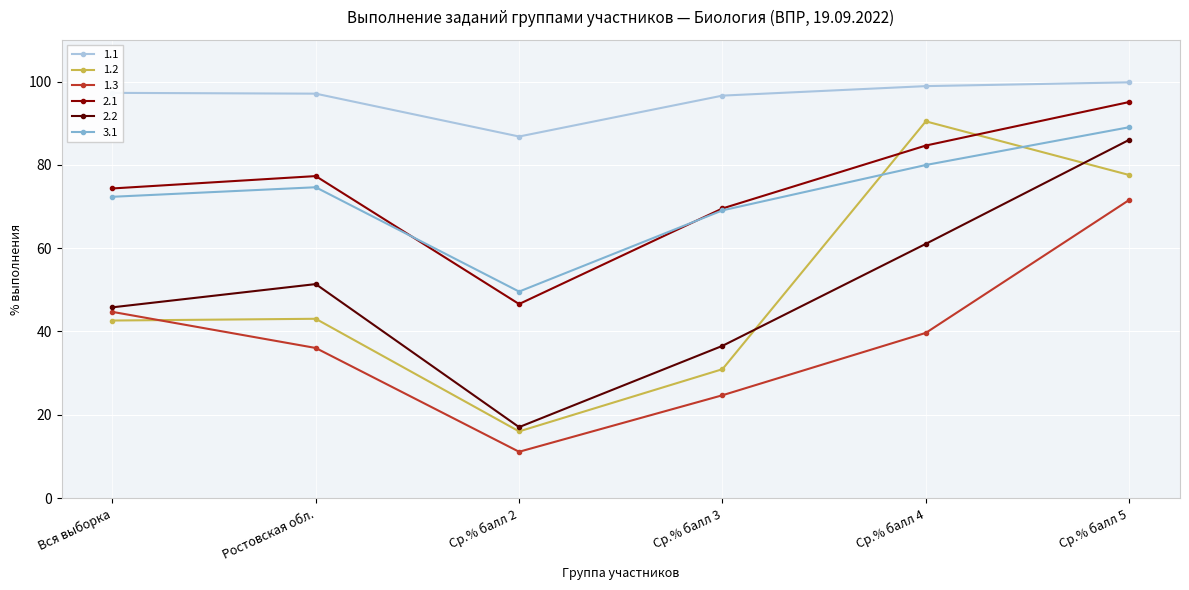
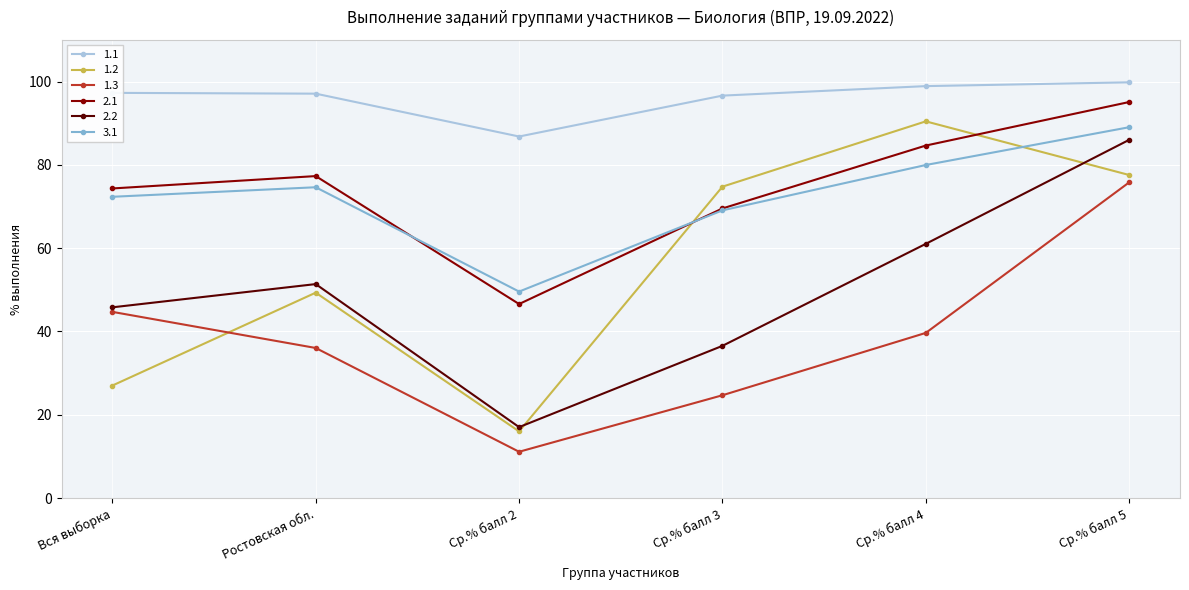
  {
    "1.2": {
-     "Вся выборка": 43,
-     "Ростовская обл.": 43,
+     "Вся выборка": 27,
+     "Ростовская обл.": 49,
      "Ср.% балл 2": 16,
-     "Ср.% балл 3": 31,
+     "Ср.% балл 3": 75,
      "Ср.% балл 4": 90,
      "Ср.% балл 5": 78
    },
    "1.3": {
      "Вся выборка": 45,
      "Ростовская обл.": 36,
      "Ср.% балл 2": 11,
      "Ср.% балл 3": 25,
      "Ср.% балл 4": 40,
-     "Ср.% балл 5": 72
+     "Ср.% балл 5": 76
    }
  }
